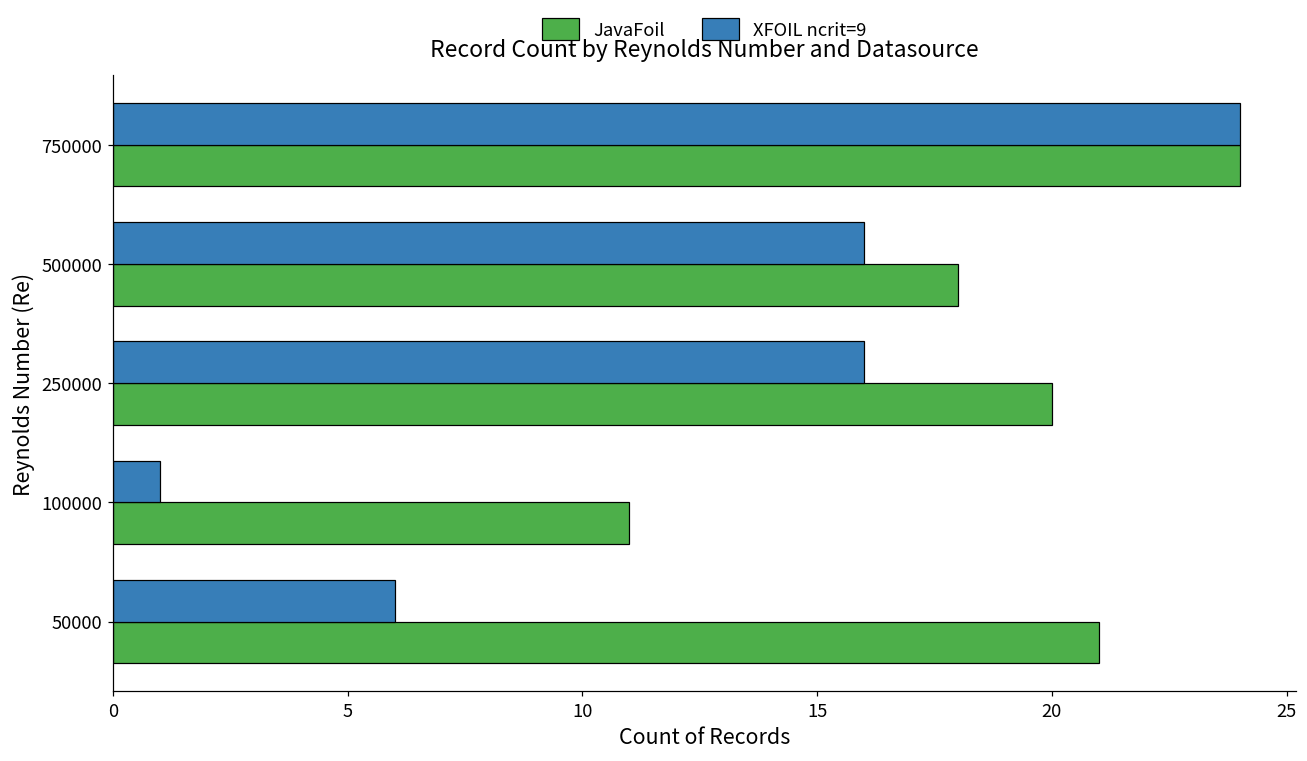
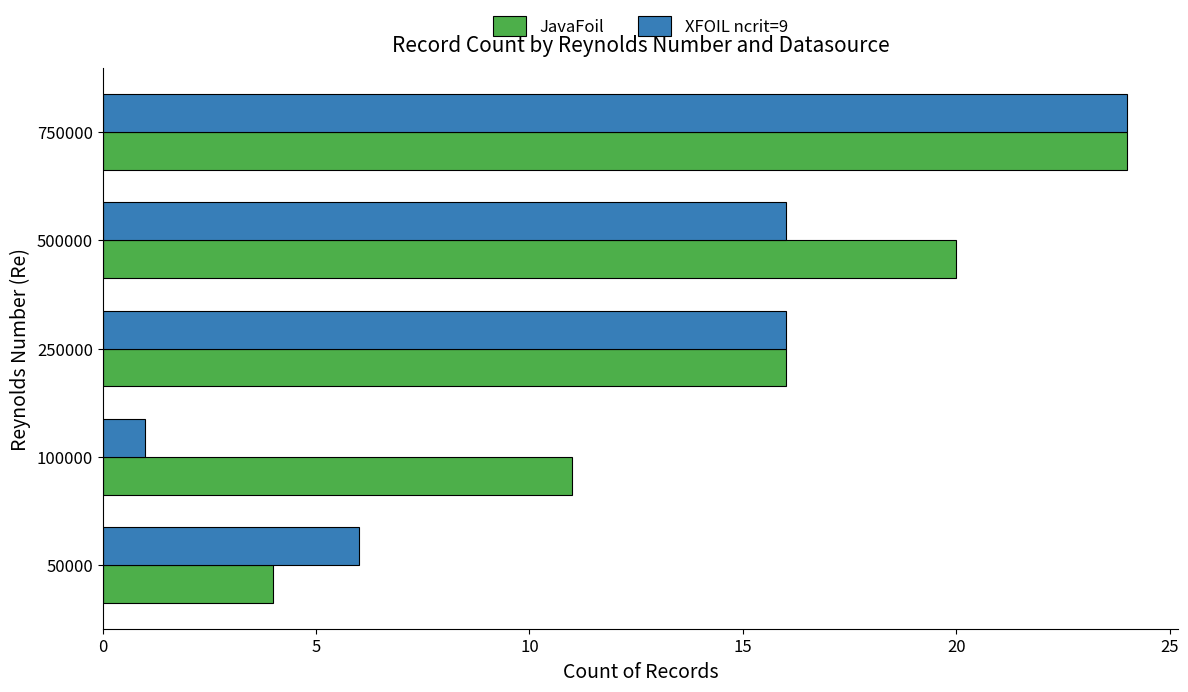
  {
    "JavaFoil": {
      "750000": 24,
-     "500000": 18,
-     "250000": 20,
+     "500000": 20,
+     "250000": 16,
      "100000": 11,
-     "50000": 21
+     "50000": 4
    },
    "XFOIL ncrit=9": {
      "750000": 24,
      "500000": 16,
      "250000": 16,
      "100000": 1,
      "50000": 6
    }
  }
